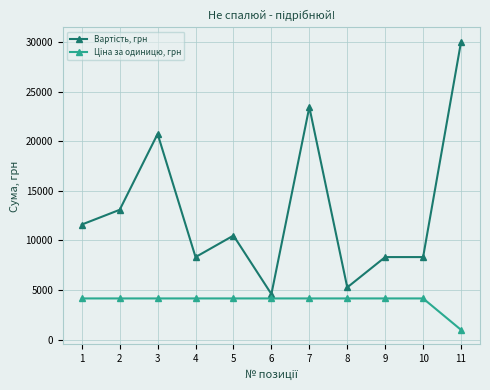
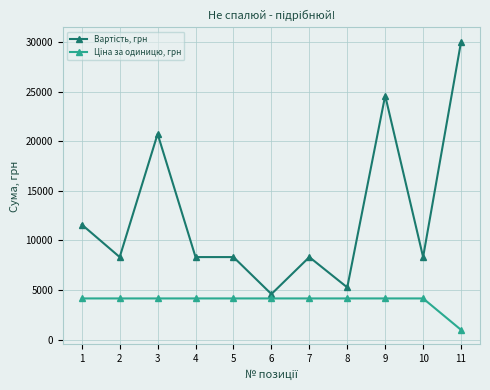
  {
    "Вартість, грн": {
      "1": 12000,
-     "2": 13000,
+     "2": 8000,
      "3": 21000,
      "4": 8000,
-     "5": 10000,
+     "5": 8000,
      "6": 5000,
-     "7": 23000,
+     "7": 8000,
      "8": 5000,
-     "9": 8000,
+     "9": 25000,
      "10": 8000,
      "11": 30000
    },
    "Ціна за одиницю, грн": {
      "1": 4000,
      "2": 4000,
      "3": 4000,
      "4": 4000,
      "5": 4000,
      "6": 4000,
      "7": 4000,
      "8": 4000,
      "9": 4000,
      "10": 4000,
      "11": 1000
    }
  }
